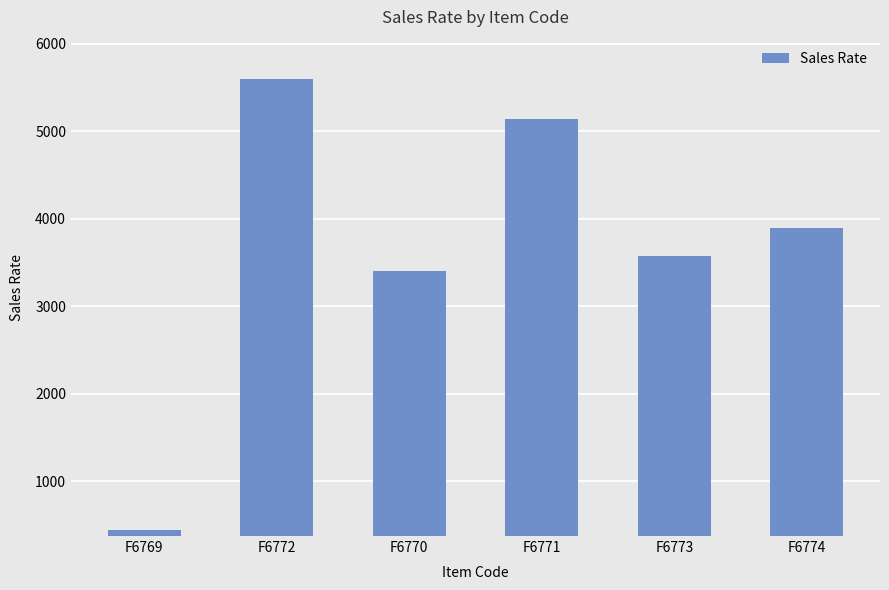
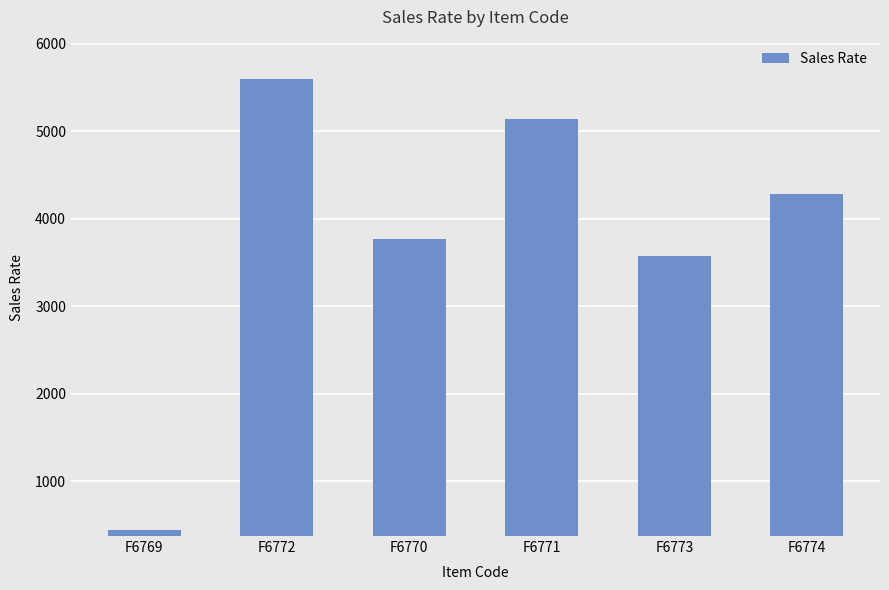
  {
    "F6769": 400,
    "F6772": 5600,
-   "F6770": 3400,
+   "F6770": 3800,
    "F6771": 5100,
    "F6773": 3600,
-   "F6774": 3900
+   "F6774": 4300
  }
